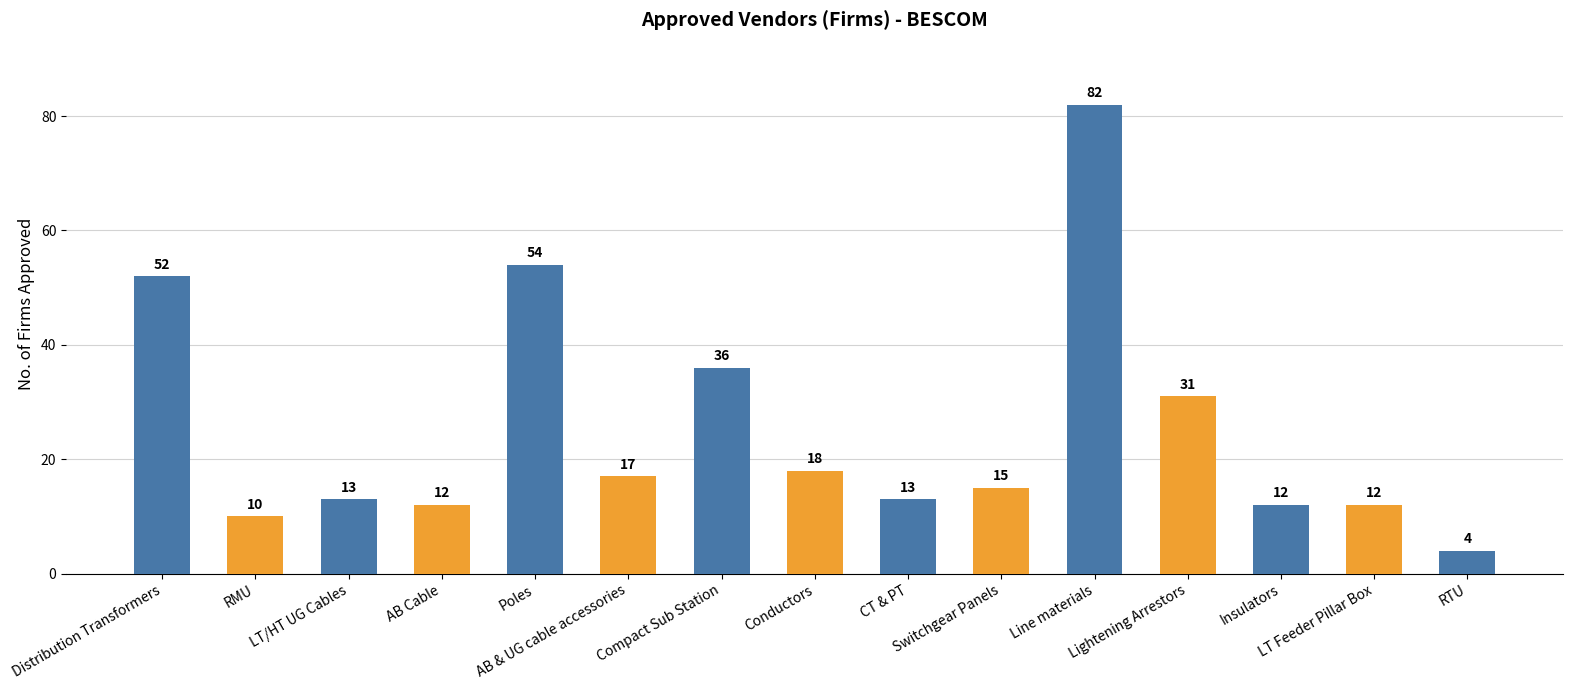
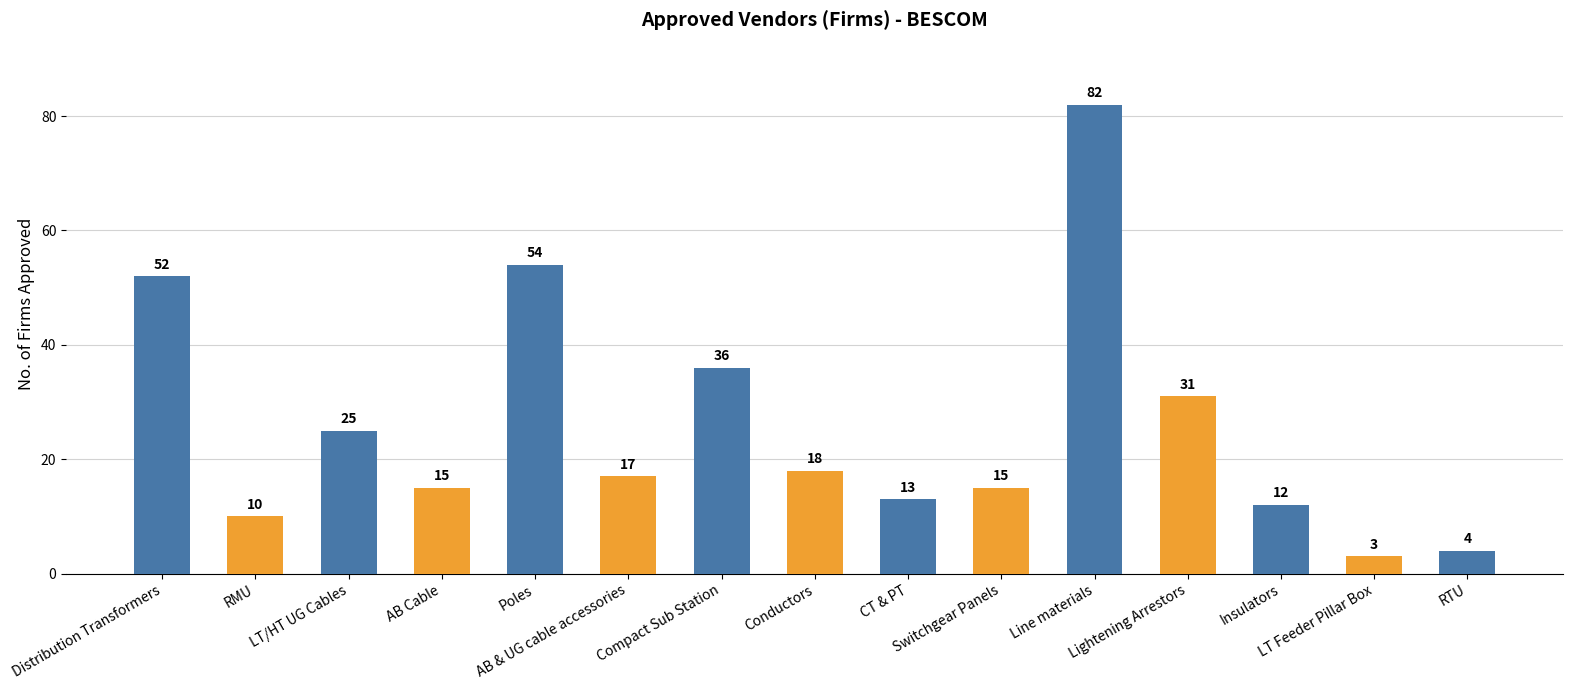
  {
    "Distribution Transformers": 52,
    "RMU": 10,
-   "LT/HT UG Cables": 13,
-   "AB Cable": 12,
+   "LT/HT UG Cables": 25,
+   "AB Cable": 15,
    "Poles": 54,
    "AB & UG cable accessories": 17,
    "Compact Sub Station": 36,
    "Conductors": 18,
    "CT & PT": 13,
    "Switchgear Panels": 15,
    "Line materials": 82,
    "Lightening Arrestors": 31,
    "Insulators": 12,
-   "LT Feeder Pillar Box": 12,
+   "LT Feeder Pillar Box": 3,
    "RTU": 4
  }
